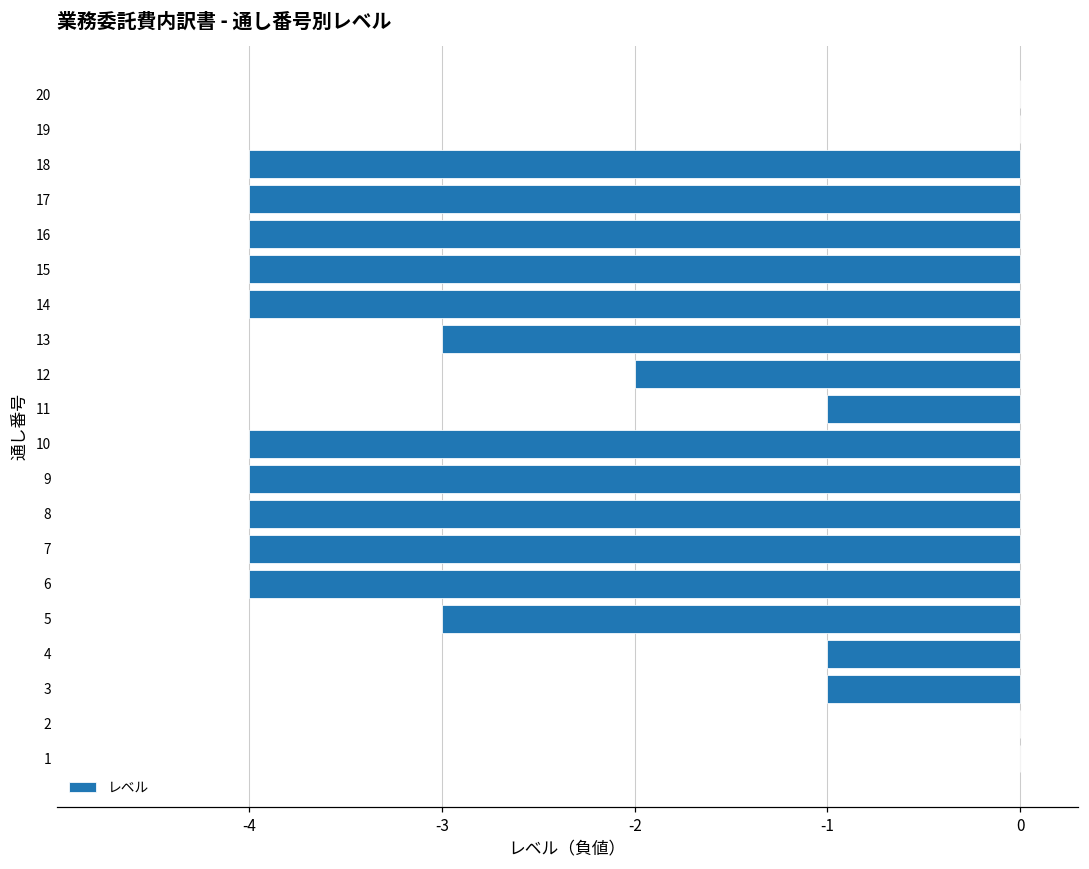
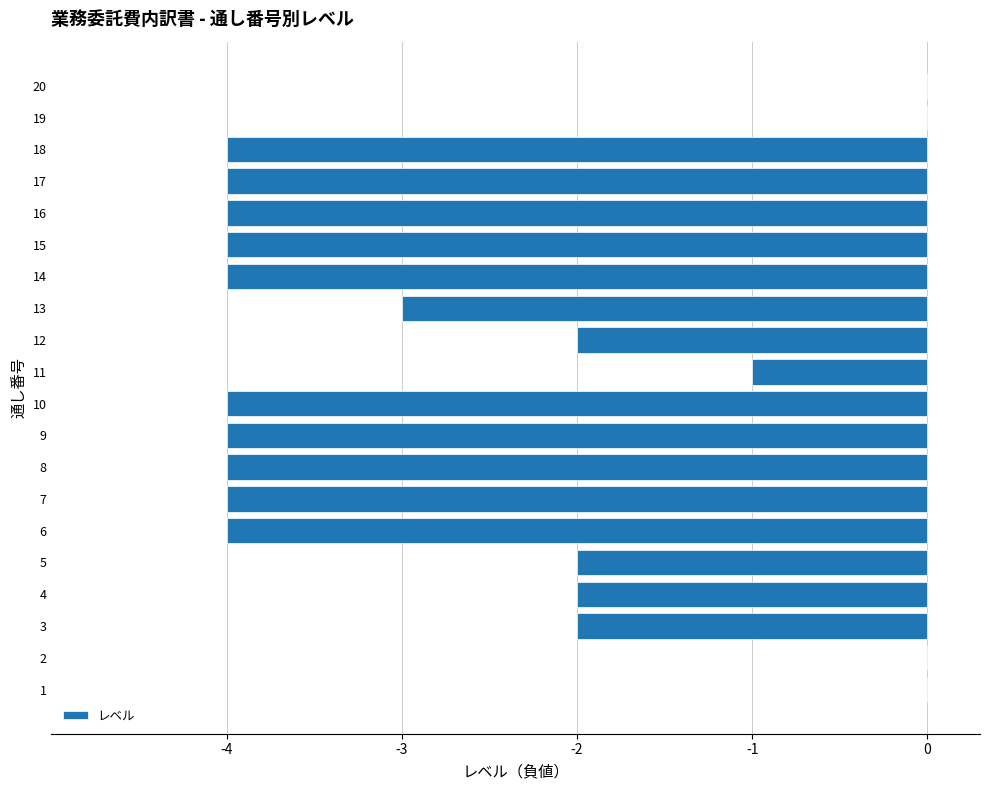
  {
    "20": 0.00,
    "19": 0.00,
    "18": -4.00,
    "17": -4.00,
    "16": -4.00,
    "15": -4.00,
    "14": -4.00,
    "13": -3.00,
    "12": -2.00,
    "11": -1.00,
    "10": -4.00,
    "9": -4.00,
    "8": -4.00,
    "7": -4.00,
    "6": -4.00,
-   "5": -3.00,
-   "4": -1.00,
-   "3": -1.00,
+   "5": -2.00,
+   "4": -2.00,
+   "3": -2.00,
    "2": 0.00,
    "1": 0.00
  }
